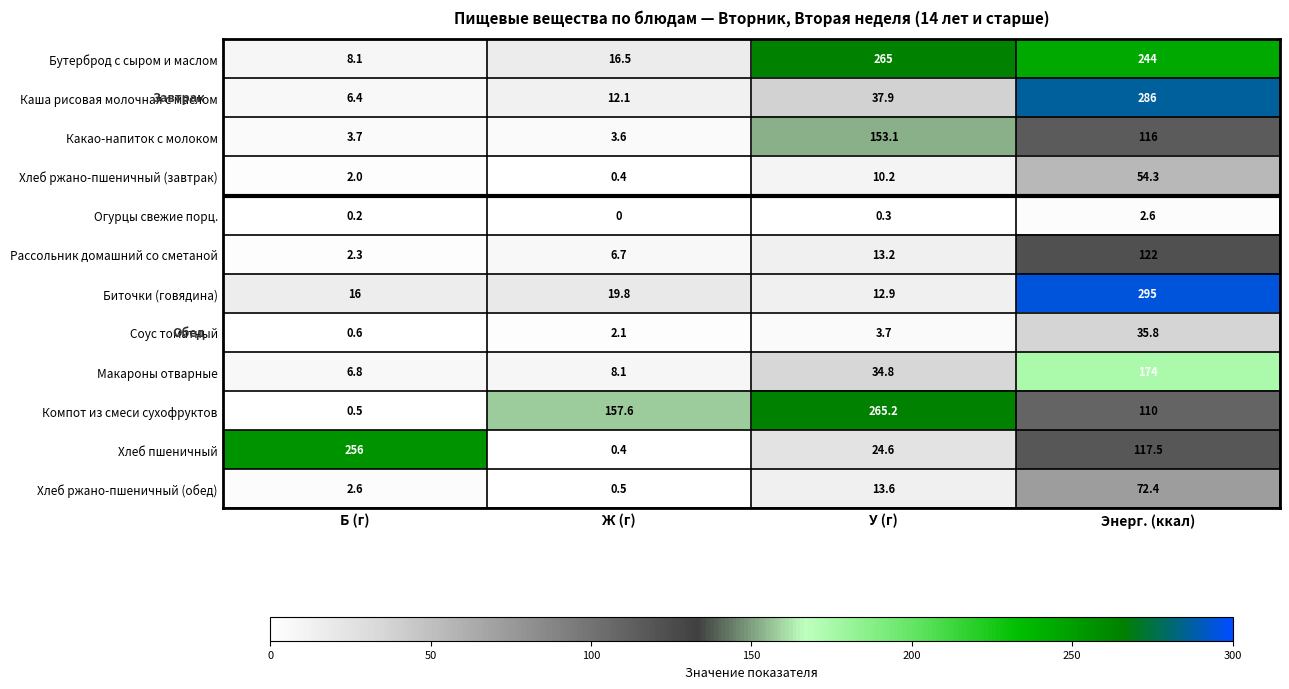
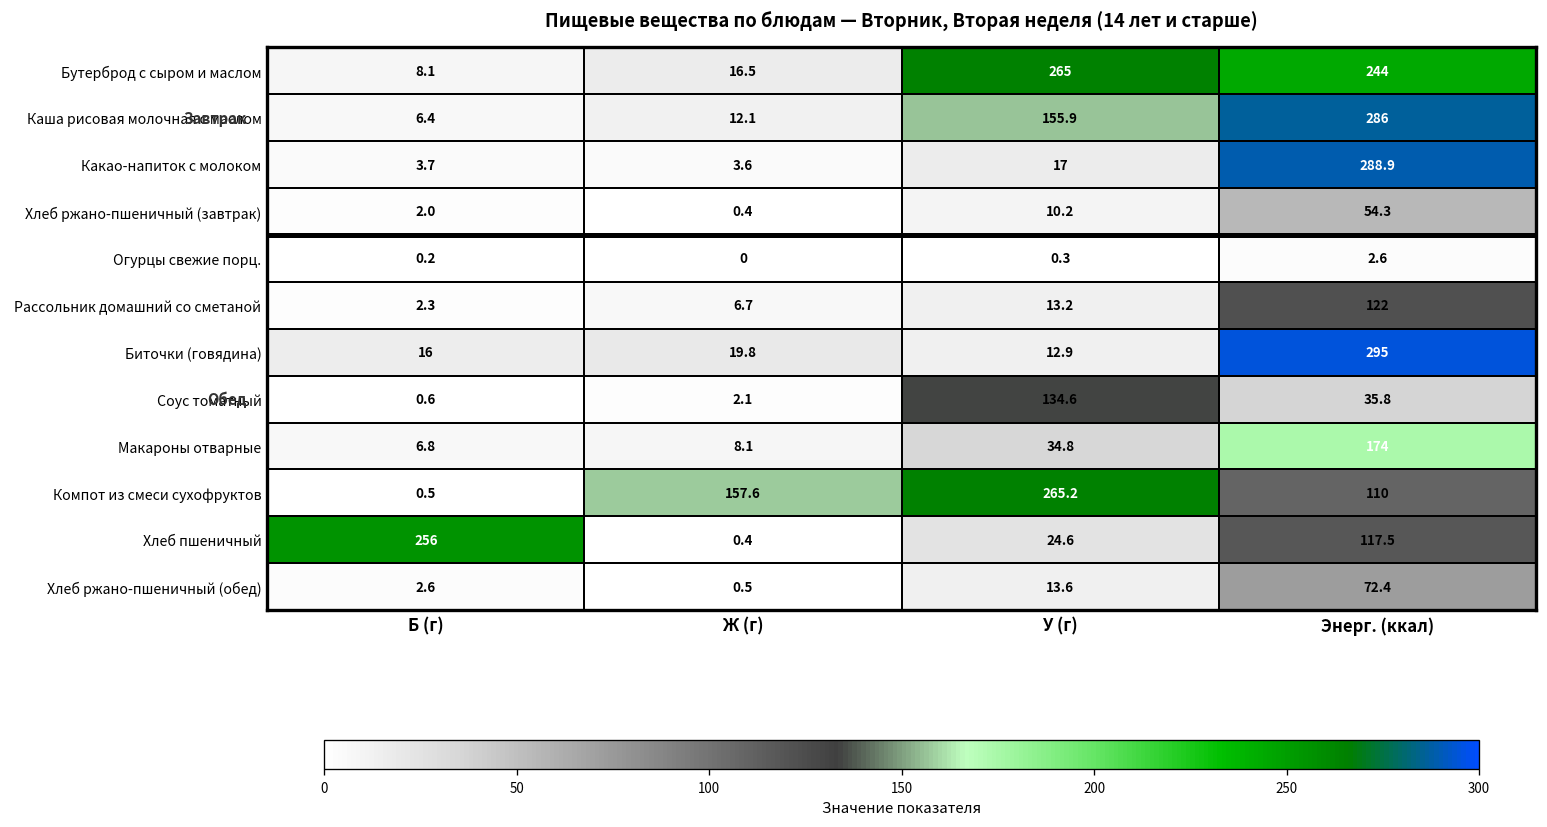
  {
    "Бутерброд с сыром и маслом": {
      "Б (г)": 8.1,
      "Ж (г)": 16.5,
      "У (г)": 265,
      "Энерг. (ккал)": 244
    },
    "Каша рисовая молочная с маслом": {
      "Б (г)": 6.4,
      "Ж (г)": 12.1,
-     "У (г)": 37.9,
+     "У (г)": 155.9,
      "Энерг. (ккал)": 286
    },
    "Какао-напиток с молоком": {
      "Б (г)": 3.7,
      "Ж (г)": 3.6,
-     "У (г)": 153.1,
-     "Энерг. (ккал)": 116
+     "У (г)": 17,
+     "Энерг. (ккал)": 288.9
    },
    "Хлеб ржано-пшеничный (завтрак)": {
      "Б (г)": 2.0,
      "Ж (г)": 0.4,
      "У (г)": 10.2,
      "Энерг. (ккал)": 54.3
    },
    "Огурцы свежие порц.": {
      "Б (г)": 0.2,
      "Ж (г)": 0,
      "У (г)": 0.3,
      "Энерг. (ккал)": 2.6
    },
    "Рассольник домашний со сметаной": {
      "Б (г)": 2.3,
      "Ж (г)": 6.7,
      "У (г)": 13.2,
      "Энерг. (ккал)": 122
    },
    "Биточки (говядина)": {
      "Б (г)": 16,
      "Ж (г)": 19.8,
      "У (г)": 12.9,
      "Энерг. (ккал)": 295
    },
    "Соус томатный": {
      "Б (г)": 0.6,
      "Ж (г)": 2.1,
-     "У (г)": 3.7,
+     "У (г)": 134.6,
      "Энерг. (ккал)": 35.8
    },
    "Макароны отварные": {
      "Б (г)": 6.8,
      "Ж (г)": 8.1,
      "У (г)": 34.8,
      "Энерг. (ккал)": 174
    },
    "Компот из смеси сухофруктов": {
      "Б (г)": 0.5,
      "Ж (г)": 157.6,
      "У (г)": 265.2,
      "Энерг. (ккал)": 110
    },
    "Хлеб пшеничный": {
      "Б (г)": 256,
      "Ж (г)": 0.4,
      "У (г)": 24.6,
      "Энерг. (ккал)": 117.5
    },
    "Хлеб ржано-пшеничный (обед)": {
      "Б (г)": 2.6,
      "Ж (г)": 0.5,
      "У (г)": 13.6,
      "Энерг. (ккал)": 72.4
    }
  }
